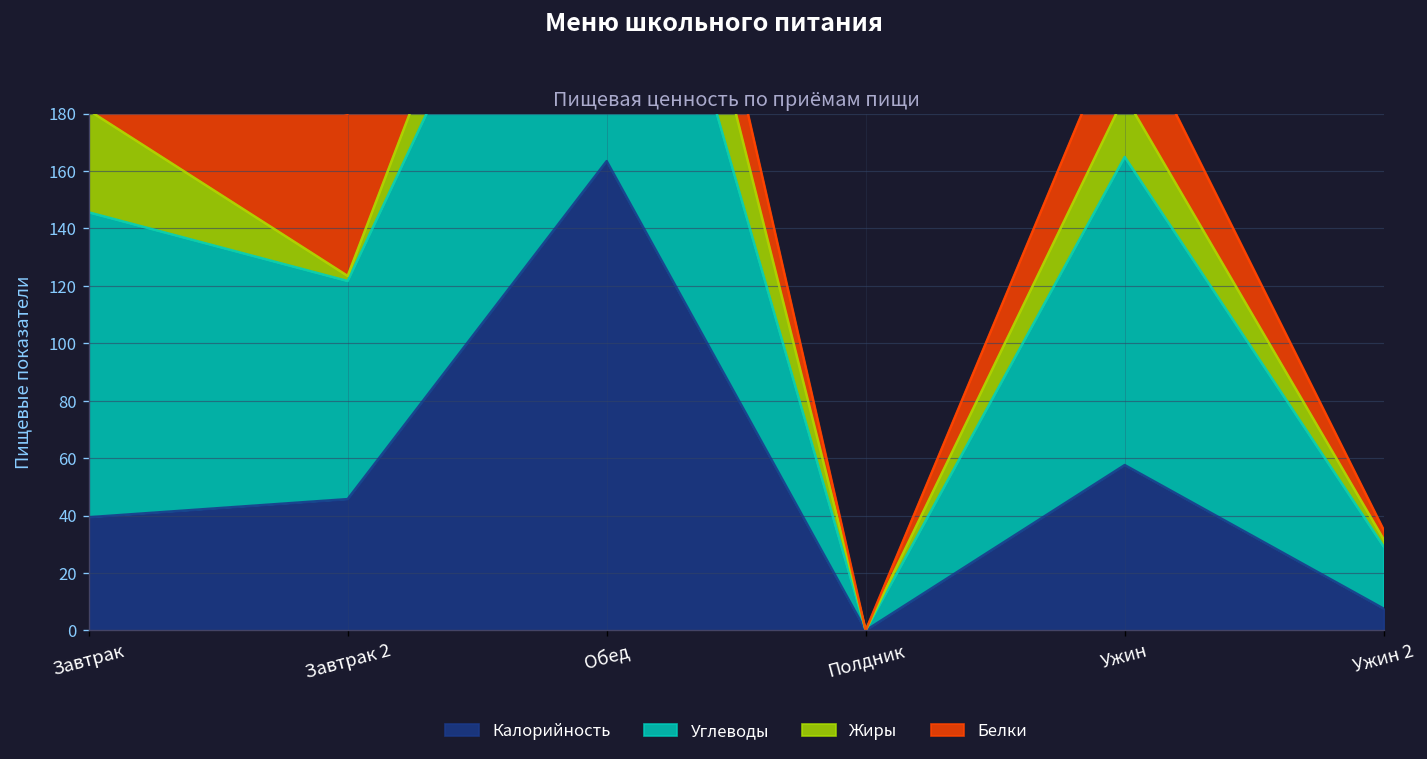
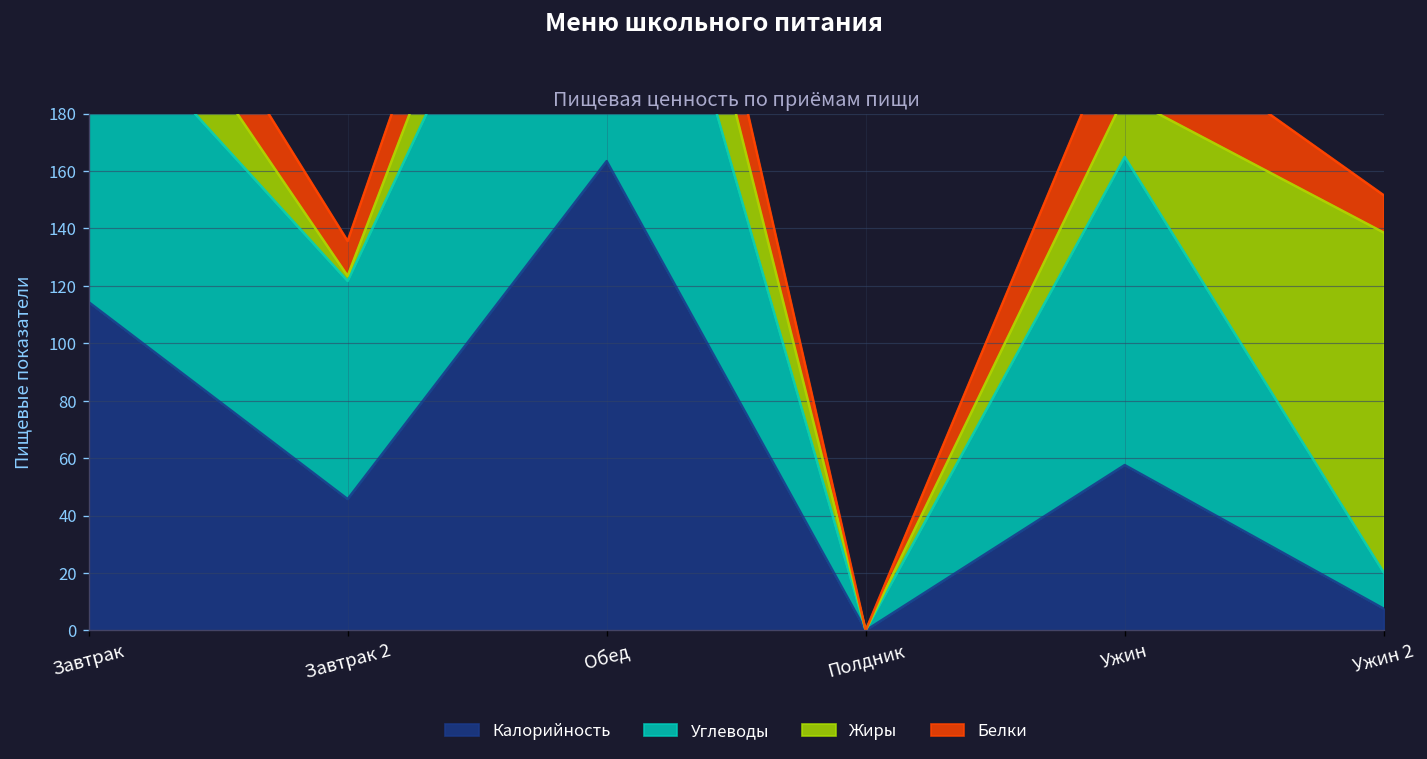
  {
    "Калорийность": {
-     "Завтрак": 39,
+     "Завтрак": 114,
      "Завтрак 2": 46,
      "Обед": 163,
      "Ужин": 58,
      "Ужин 2": 8
    },
    "Углеводы": {
      "Завтрак 2": 76,
      "Ужин": 107,
-     "Ужин 2": 22
+     "Ужин 2": 13
    },
    "Жиры": {
      "Завтрак 2": 2,
-     "Ужин 2": 3
+     "Ужин 2": 118
    },
    "Белки": {
-     "Завтрак 2": 56,
-     "Ужин 2": 3
+     "Завтрак 2": 12,
+     "Ужин 2": 13
    }
  }
